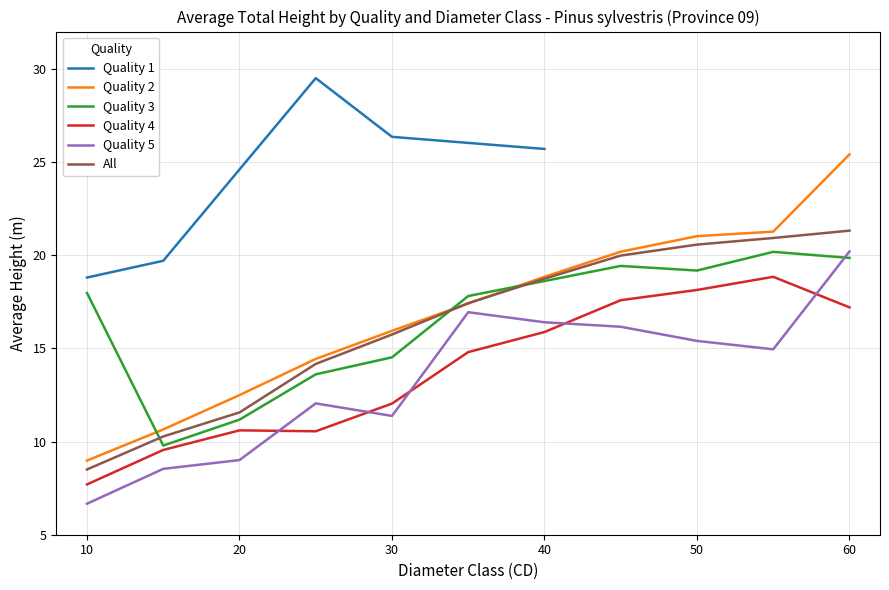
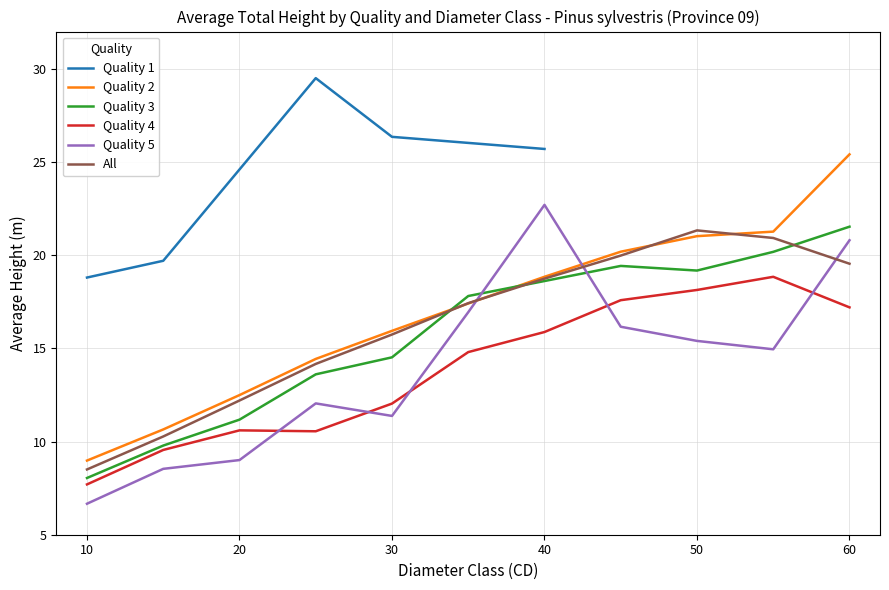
  {
    "Quality 1": {
      "10": 18.8,
      "30": 26.4,
      "40": 25.7
    },
    "Quality 2": {
      "10": 9.0,
      "20": 12.5,
      "30": 15.9,
      "50": 21.0,
      "60": 25.4
    },
    "Quality 3": {
-     "10": 18.0,
+     "10": 8.0,
      "20": 11.2,
      "30": 14.5,
      "50": 19.2,
-     "60": 19.9
+     "60": 21.5
    },
    "Quality 4": {
      "10": 7.7,
      "20": 10.6,
      "30": 12.0,
      "40": 15.9,
      "50": 18.1,
      "60": 17.2
    },
    "Quality 5": {
      "10": 6.7,
      "20": 9.0,
      "30": 11.4,
-     "40": 16.4,
+     "40": 22.7,
      "50": 15.4,
-     "60": 20.2
+     "60": 20.8
    },
    "All": {
      "10": 8.5,
-     "20": 11.6,
+     "20": 12.2,
      "30": 15.7,
-     "50": 20.6,
-     "60": 21.3
+     "50": 21.3,
+     "60": 19.5
    }
  }
